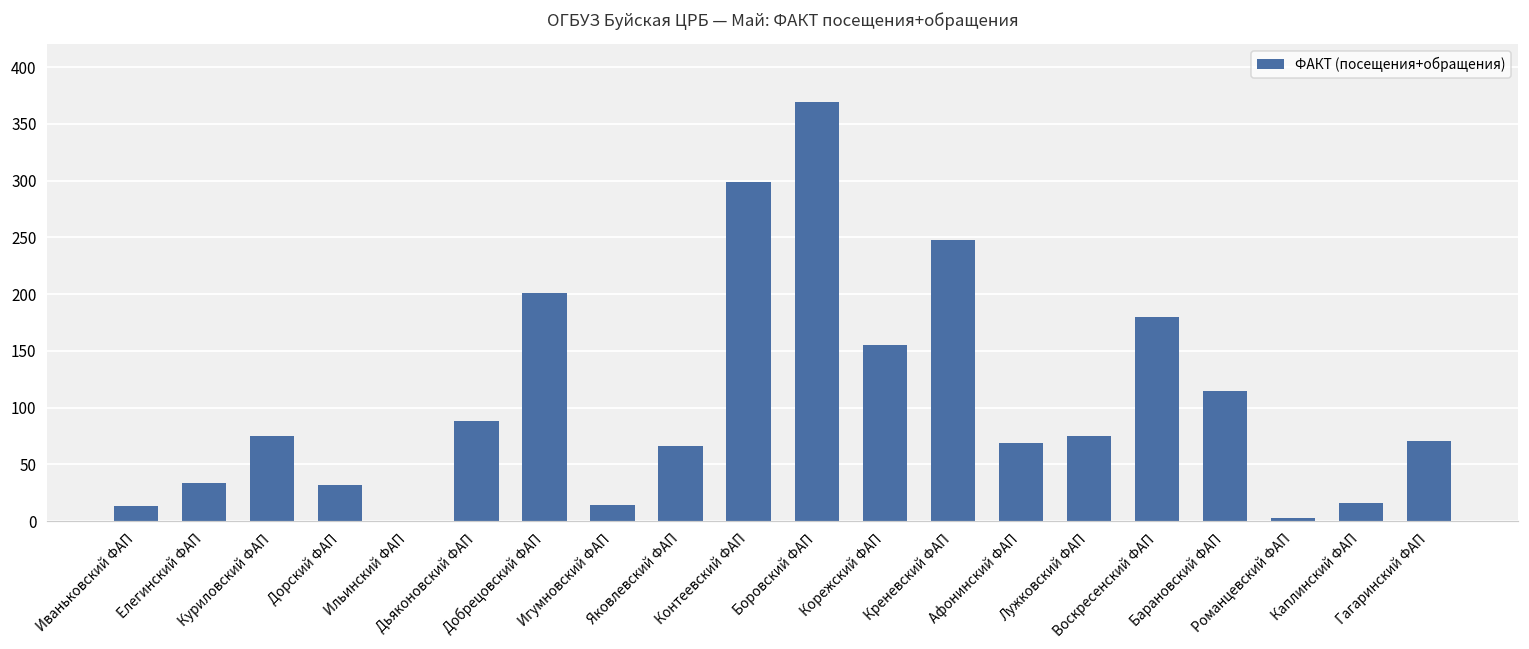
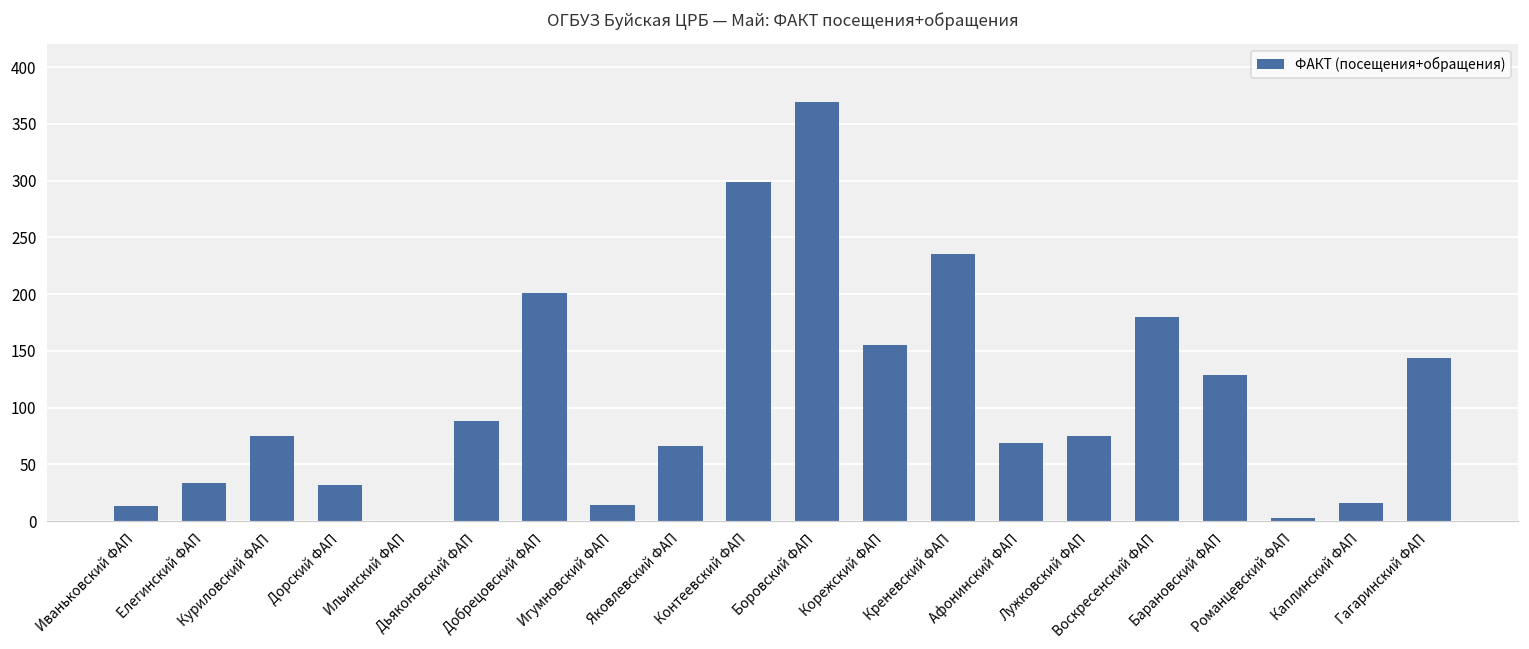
  {
    "Иваньковский ФАП": 13,
    "Елегинский ФАП": 34,
    "Куриловский ФАП": 75,
    "Дорский ФАП": 32,
    "Ильинский ФАП": 0,
    "Дьяконовский ФАП": 88,
    "Добрецовский ФАП": 201,
    "Игумновский ФАП": 14,
    "Яковлевский ФАП": 66,
    "Контеевский ФАП": 299,
    "Боровский ФАП": 369,
    "Корежский ФАП": 155,
-   "Креневский ФАП": 248,
+   "Креневский ФАП": 235,
    "Афонинский ФАП": 69,
    "Лужковский ФАП": 75,
    "Воскресенский ФАП": 180,
-   "Барановский ФАП": 115,
+   "Барановский ФАП": 129,
    "Романцевский ФАП": 3,
    "Каплинский ФАП": 16,
-   "Гагаринский ФАП": 71
+   "Гагаринский ФАП": 144
  }
